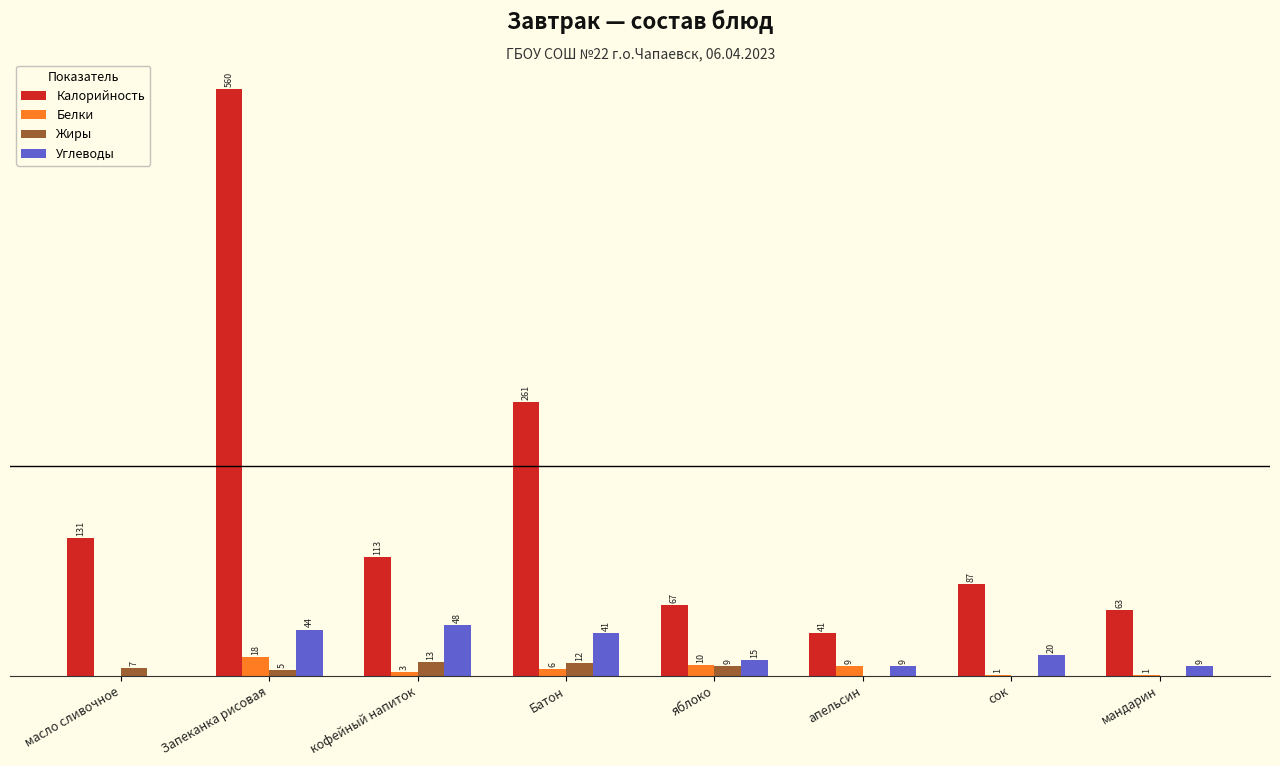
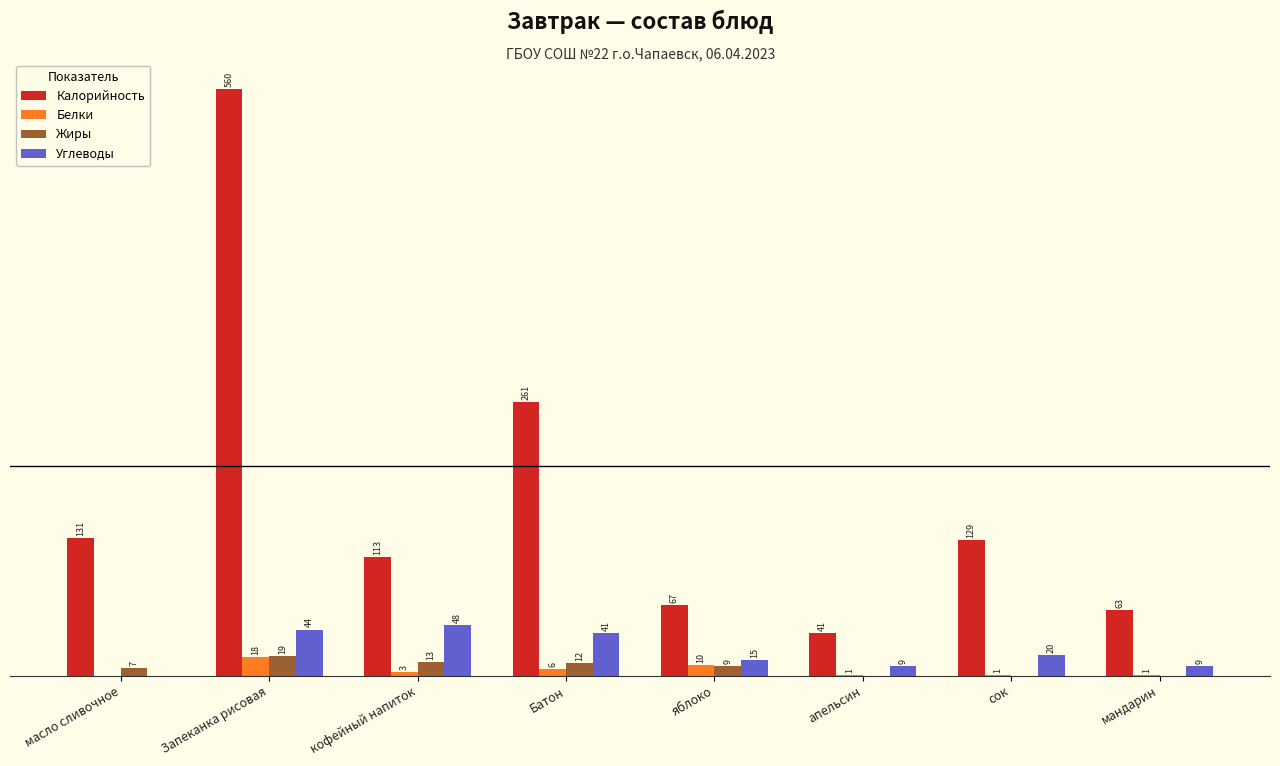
  {
    "Калорийность": {
      "масло сливочное": 131,
      "Запеканка рисовая": 560,
      "кофейный напиток": 113,
      "Батон": 261,
      "яблоко": 67,
      "апельсин": 41,
-     "сок": 87,
+     "сок": 129,
      "мандарин": 63
    },
    "Белки": {
      "Запеканка рисовая": 18,
      "кофейный напиток": 3,
      "Батон": 6,
      "яблоко": 10,
-     "апельсин": 9,
+     "апельсин": 1,
      "сок": 1,
      "мандарин": 1
    },
    "Жиры": {
      "масло сливочное": 7,
-     "Запеканка рисовая": 5,
+     "Запеканка рисовая": 19,
      "кофейный напиток": 13,
      "Батон": 12,
      "яблоко": 9
    },
    "Углеводы": {
      "Запеканка рисовая": 44,
      "кофейный напиток": 48,
      "Батон": 41,
      "яблоко": 15,
      "апельсин": 9,
      "сок": 20,
      "мандарин": 9
    }
  }
